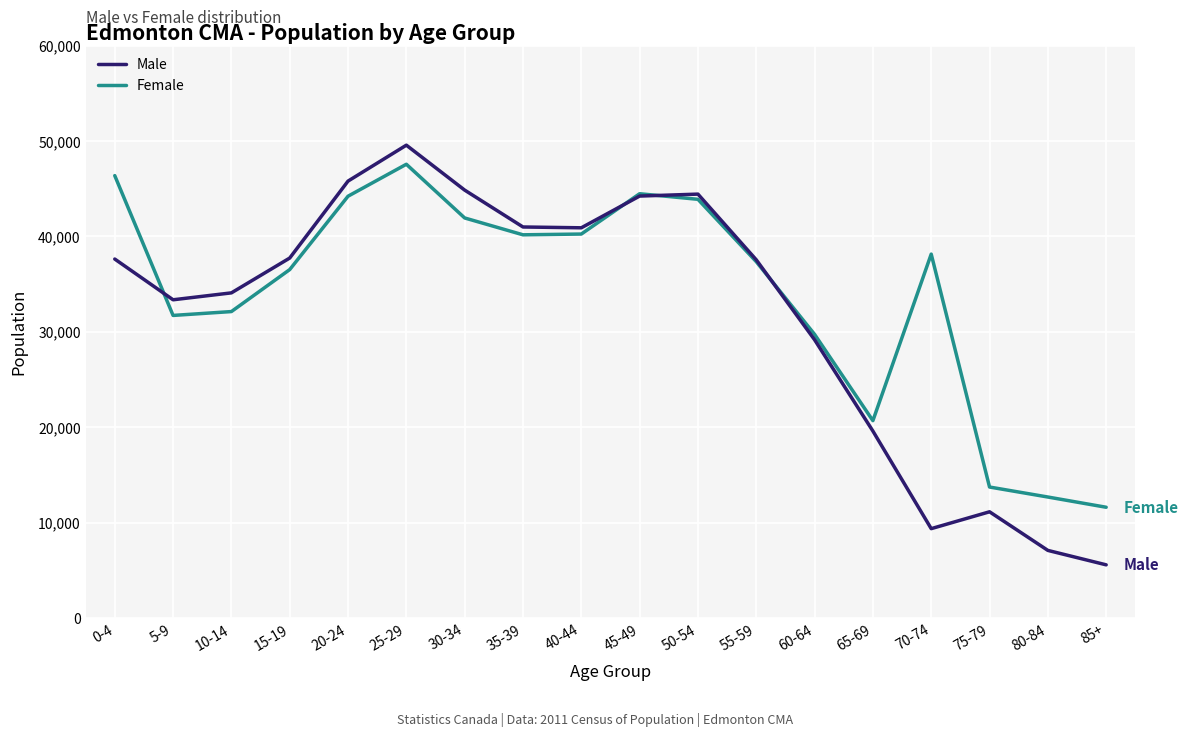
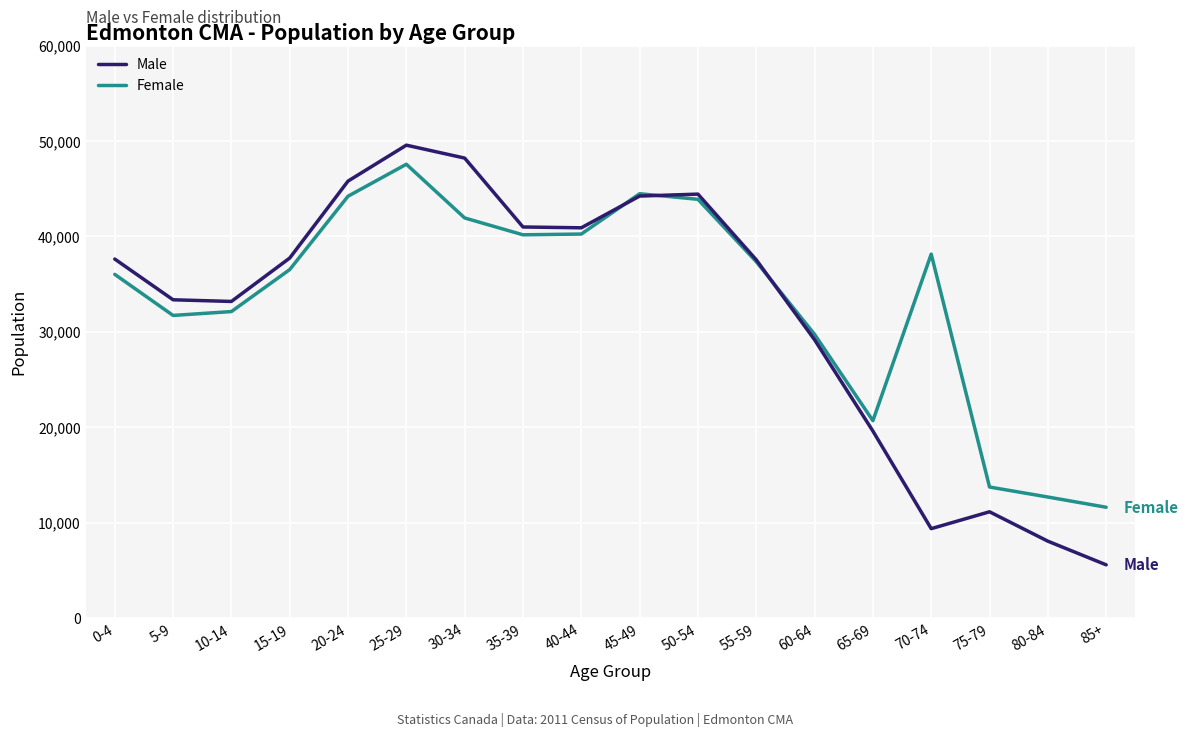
  {
    "Male": {
      "0-4": "38,000",
      "5-9": "33,000",
-     "10-14": "34,000",
+     "10-14": "33,000",
      "15-19": "38,000",
      "20-24": "46,000",
      "25-29": "50,000",
-     "30-34": "45,000",
+     "30-34": "48,000",
      "35-39": "41,000",
      "40-44": "41,000",
      "50-54": "44,000",
      "60-64": "29,000",
      "65-69": "20,000",
      "70-74": "9,000",
      "75-79": "11,000",
-     "80-84": "7,000",
+     "80-84": "8,000",
      "85+": "6,000"
    },
    "Female": {
-     "0-4": "46,000",
+     "0-4": "36,000",
      "5-9": "32,000",
      "10-14": "32,000",
      "15-19": "37,000",
      "20-24": "44,000",
      "25-29": "48,000",
      "30-34": "42,000",
      "35-39": "40,000",
      "40-44": "40,000",
      "50-54": "44,000",
      "60-64": "30,000",
      "65-69": "21,000",
      "70-74": "38,000",
      "75-79": "14,000",
      "80-84": "13,000",
      "85+": "12,000"
    }
  }
